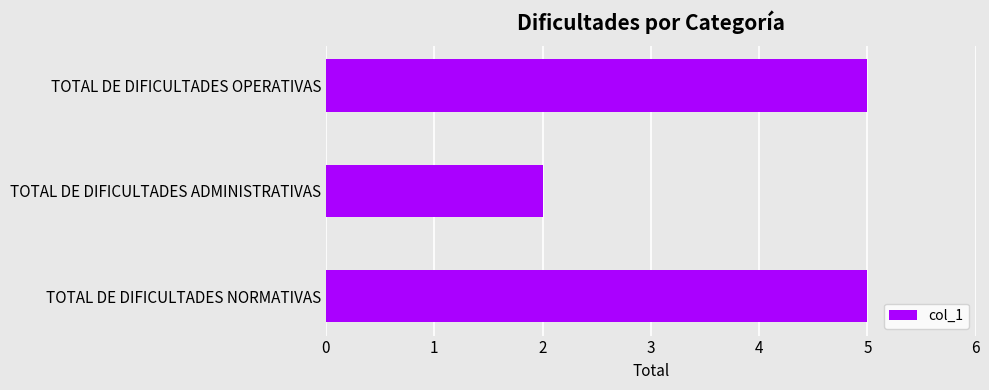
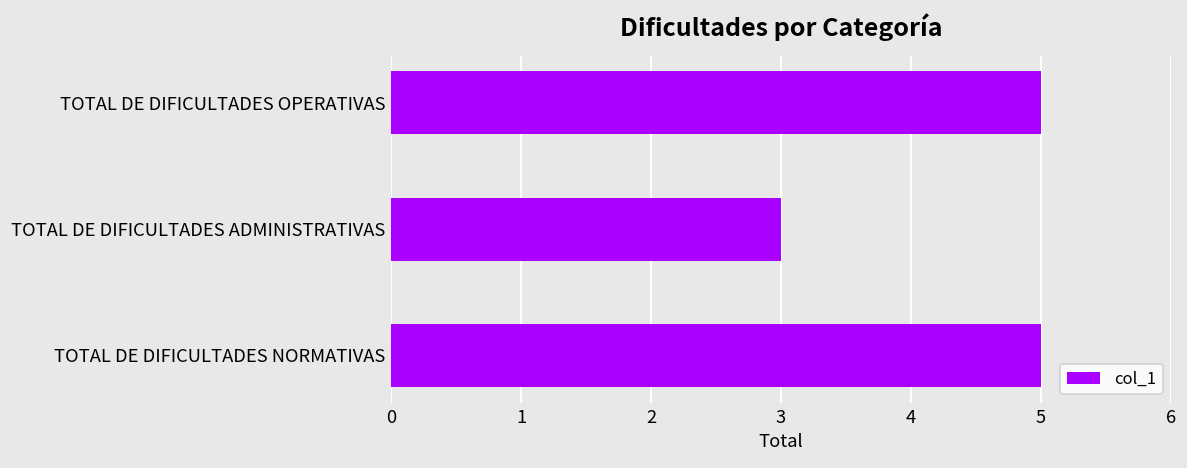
  {
    "TOTAL DE DIFICULTADES OPERATIVAS": 5,
-   "TOTAL DE DIFICULTADES ADMINISTRATIVAS": 2,
+   "TOTAL DE DIFICULTADES ADMINISTRATIVAS": 3,
    "TOTAL DE DIFICULTADES NORMATIVAS": 5
  }
